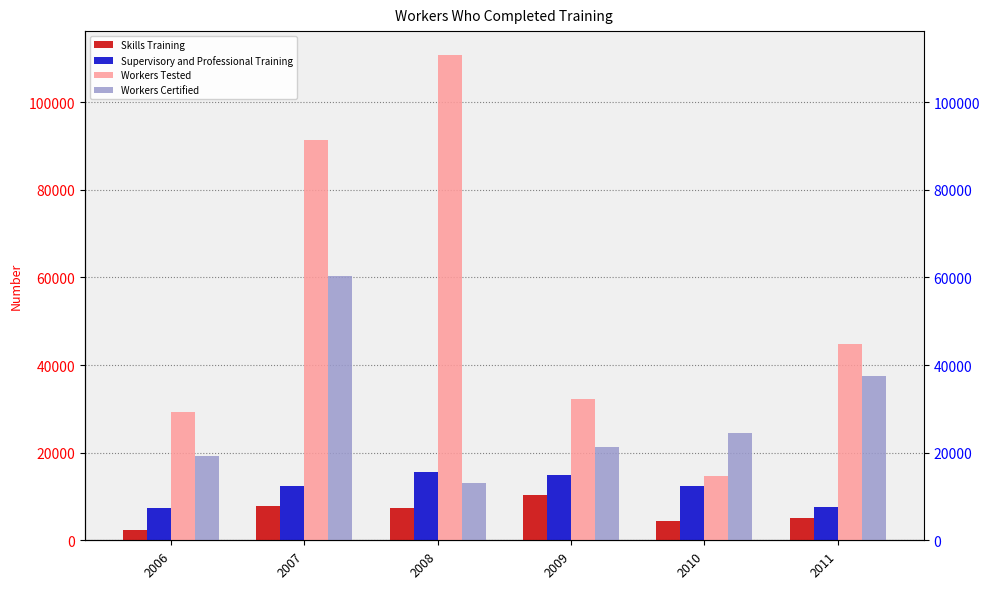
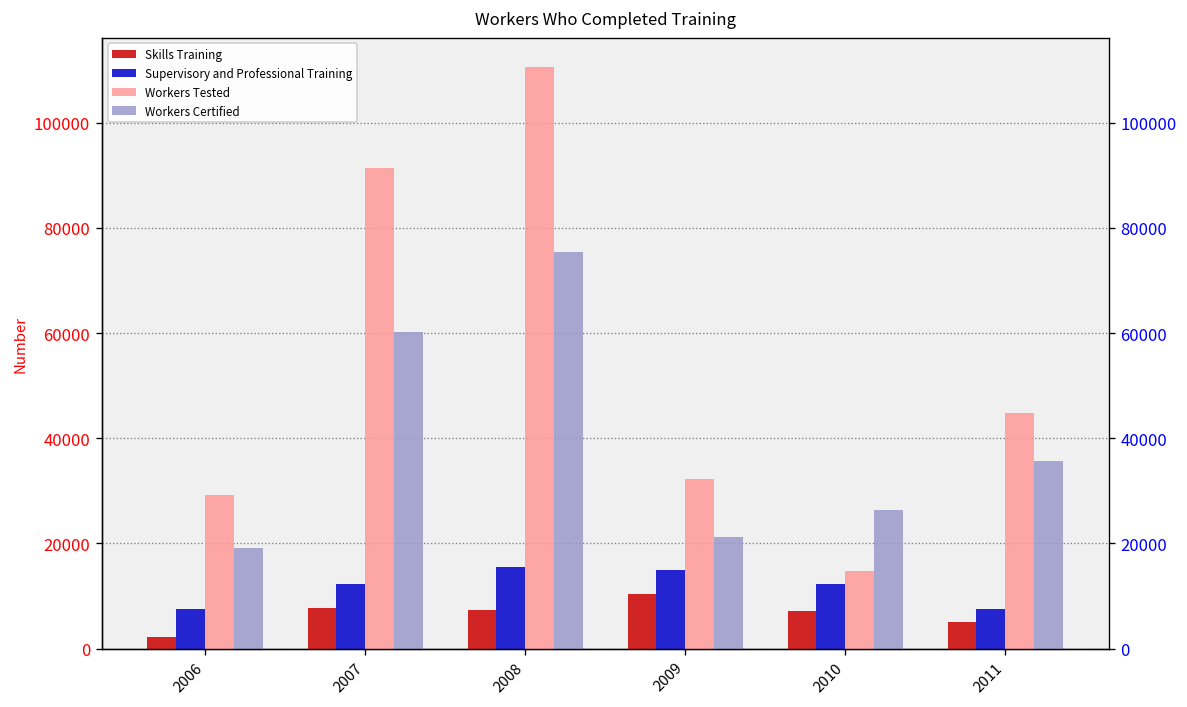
  {
    "Skills Training": {
      "2006": 2000,
      "2007": 8000,
      "2008": 7000,
      "2009": 10000,
-     "2010": 4000,
+     "2010": 7000,
      "2011": 5000
    },
    "Supervisory and Professional Training": {
      "2006": 7000,
      "2007": 12000,
      "2008": 16000,
      "2009": 15000,
      "2010": 12000,
      "2011": 8000
    },
    "Workers Tested": {
      "2006": 29000,
      "2007": 91000,
      "2008": 111000,
      "2009": 32000,
      "2010": 15000,
      "2011": 45000
    },
    "Workers Certified": {
      "2006": 19000,
      "2007": 60000,
-     "2008": 13000,
+     "2008": 75000,
      "2009": 21000,
-     "2010": 25000,
-     "2011": 37000
+     "2010": 26000,
+     "2011": 36000
    }
  }
